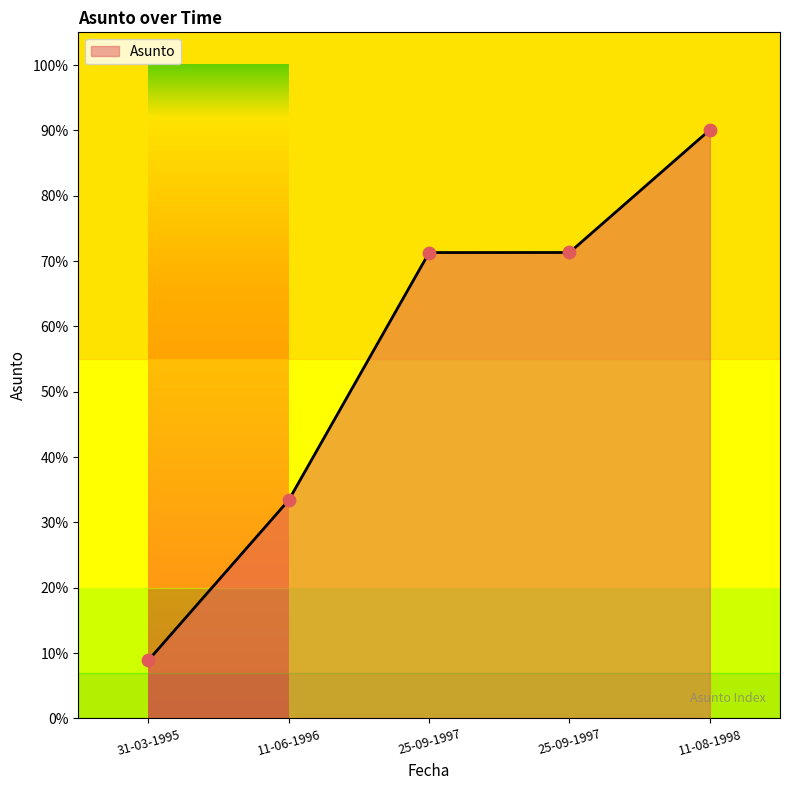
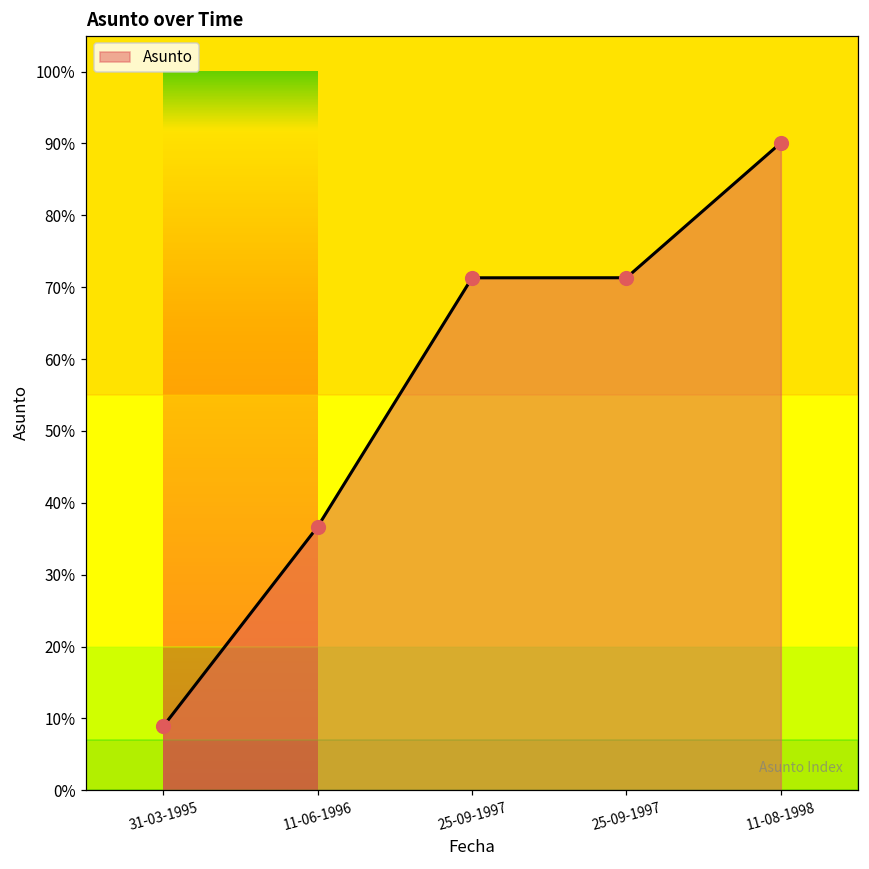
  {
    "31-03-1995": "9%",
-   "11-06-1996": "33%",
+   "11-06-1996": "37%",
    "11-08-1998": "90%"
  }
